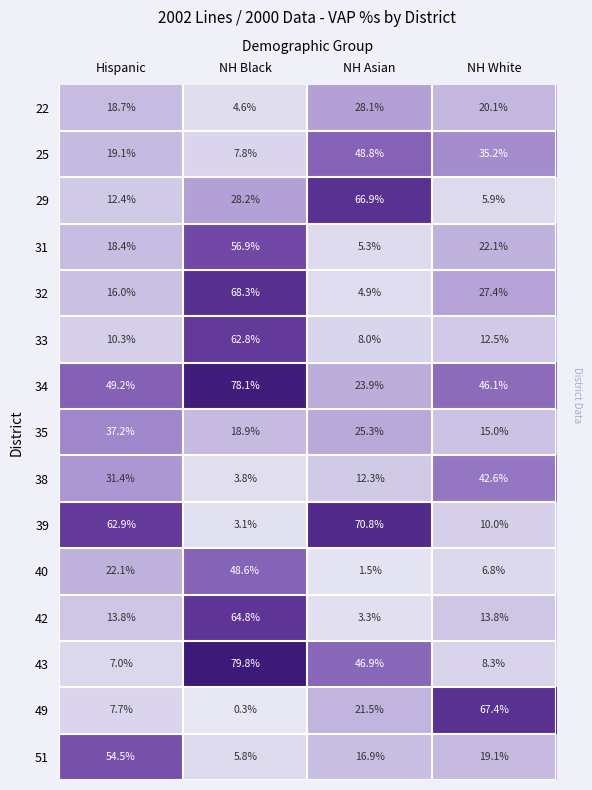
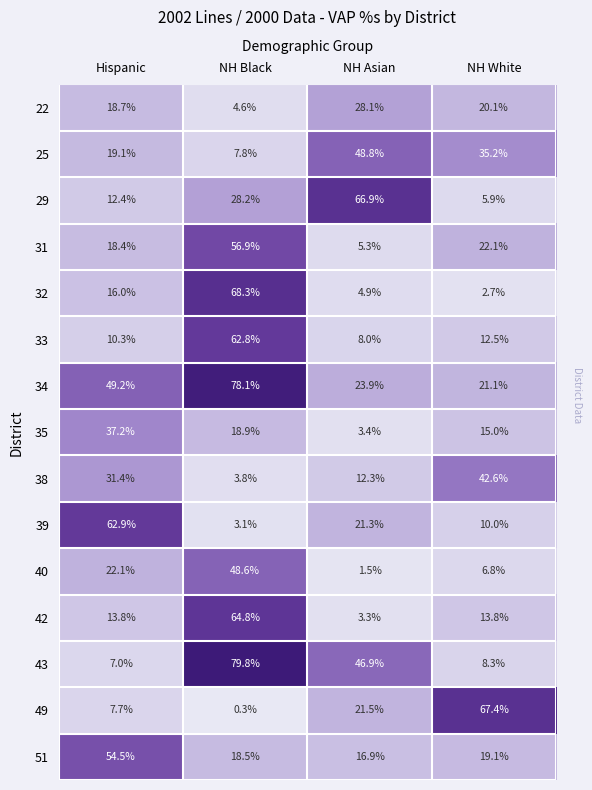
  {
    "22": {
      "Hispanic": "18.7%",
      "NH Black": "4.6%",
      "NH Asian": "28.1%",
      "NH White": "20.1%"
    },
    "25": {
      "Hispanic": "19.1%",
      "NH Black": "7.8%",
      "NH Asian": "48.8%",
      "NH White": "35.2%"
    },
    "29": {
      "Hispanic": "12.4%",
      "NH Black": "28.2%",
      "NH Asian": "66.9%",
      "NH White": "5.9%"
    },
    "31": {
      "Hispanic": "18.4%",
      "NH Black": "56.9%",
      "NH Asian": "5.3%",
      "NH White": "22.1%"
    },
    "32": {
      "Hispanic": "16.0%",
      "NH Black": "68.3%",
      "NH Asian": "4.9%",
-     "NH White": "27.4%"
+     "NH White": "2.7%"
    },
    "33": {
      "Hispanic": "10.3%",
      "NH Black": "62.8%",
      "NH Asian": "8.0%",
      "NH White": "12.5%"
    },
    "34": {
      "Hispanic": "49.2%",
      "NH Black": "78.1%",
      "NH Asian": "23.9%",
-     "NH White": "46.1%"
+     "NH White": "21.1%"
    },
    "35": {
      "Hispanic": "37.2%",
      "NH Black": "18.9%",
-     "NH Asian": "25.3%",
+     "NH Asian": "3.4%",
      "NH White": "15.0%"
    },
    "38": {
      "Hispanic": "31.4%",
      "NH Black": "3.8%",
      "NH Asian": "12.3%",
      "NH White": "42.6%"
    },
    "39": {
      "Hispanic": "62.9%",
      "NH Black": "3.1%",
-     "NH Asian": "70.8%",
+     "NH Asian": "21.3%",
      "NH White": "10.0%"
    },
    "40": {
      "Hispanic": "22.1%",
      "NH Black": "48.6%",
      "NH Asian": "1.5%",
      "NH White": "6.8%"
    },
    "42": {
      "Hispanic": "13.8%",
      "NH Black": "64.8%",
      "NH Asian": "3.3%",
      "NH White": "13.8%"
    },
    "43": {
      "Hispanic": "7.0%",
      "NH Black": "79.8%",
      "NH Asian": "46.9%",
      "NH White": "8.3%"
    },
    "49": {
      "Hispanic": "7.7%",
      "NH Black": "0.3%",
      "NH Asian": "21.5%",
      "NH White": "67.4%"
    },
    "51": {
      "Hispanic": "54.5%",
-     "NH Black": "5.8%",
+     "NH Black": "18.5%",
      "NH Asian": "16.9%",
      "NH White": "19.1%"
    }
  }
